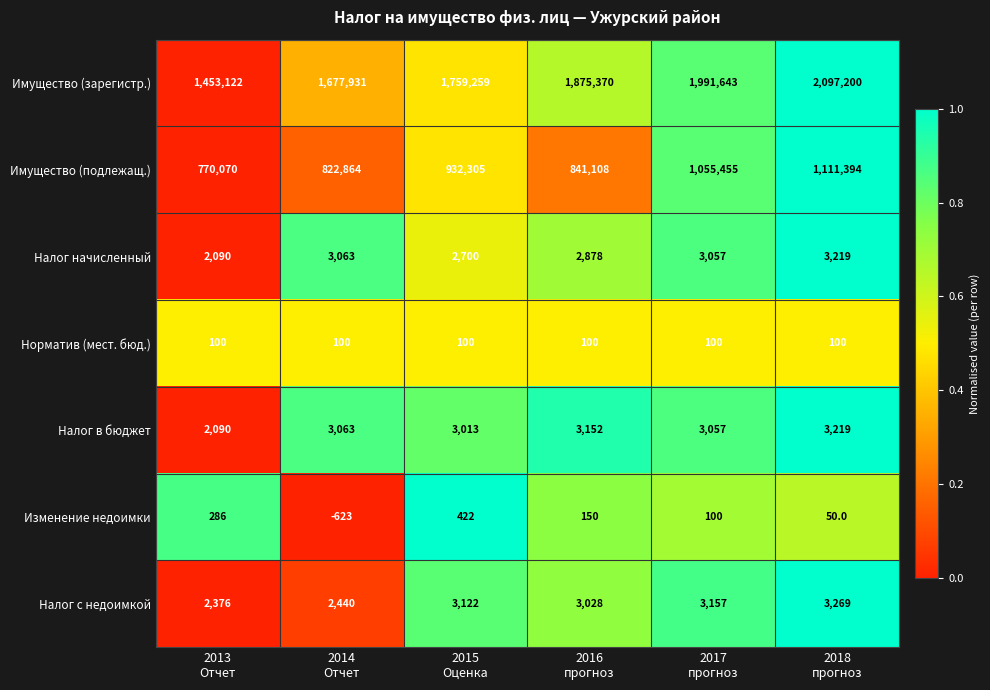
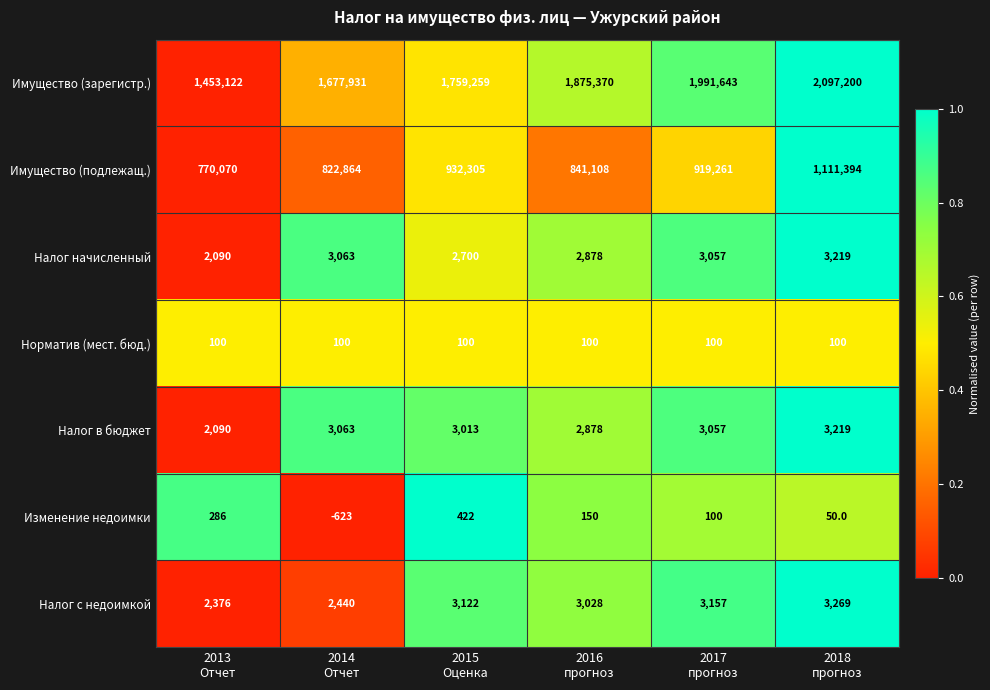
  {
    "Имущество (зарегистр.)": {
      "2013 Отчет": "1,453,122",
      "2014 Отчет": "1,677,931",
      "2015 Оценка": "1,759,259",
      "2016 прогноз": "1,875,370",
      "2017 прогноз": "1,991,643",
      "2018 прогноз": "2,097,200"
    },
    "Имущество (подлежащ.)": {
      "2013 Отчет": "770,070",
      "2014 Отчет": "822,864",
      "2015 Оценка": "932,305",
      "2016 прогноз": "841,108",
-     "2017 прогноз": "1,055,455",
+     "2017 прогноз": "919,261",
      "2018 прогноз": "1,111,394"
    },
    "Налог начисленный": {
      "2013 Отчет": "2,090",
      "2014 Отчет": "3,063",
      "2015 Оценка": "2,700",
      "2016 прогноз": "2,878",
      "2017 прогноз": "3,057",
      "2018 прогноз": "3,219"
    },
    "Норматив (мест. бюд.)": {
      "2013 Отчет": "100",
      "2014 Отчет": "100",
      "2015 Оценка": "100",
      "2016 прогноз": "100",
      "2017 прогноз": "100",
      "2018 прогноз": "100"
    },
    "Налог в бюджет": {
      "2013 Отчет": "2,090",
      "2014 Отчет": "3,063",
      "2015 Оценка": "3,013",
-     "2016 прогноз": "3,152",
+     "2016 прогноз": "2,878",
      "2017 прогноз": "3,057",
      "2018 прогноз": "3,219"
    },
    "Изменение недоимки": {
      "2013 Отчет": "286",
      "2014 Отчет": "-623",
      "2015 Оценка": "422",
      "2016 прогноз": "150",
      "2017 прогноз": "100",
      "2018 прогноз": "50.0"
    },
    "Налог с недоимкой": {
      "2013 Отчет": "2,376",
      "2014 Отчет": "2,440",
      "2015 Оценка": "3,122",
      "2016 прогноз": "3,028",
      "2017 прогноз": "3,157",
      "2018 прогноз": "3,269"
    }
  }
